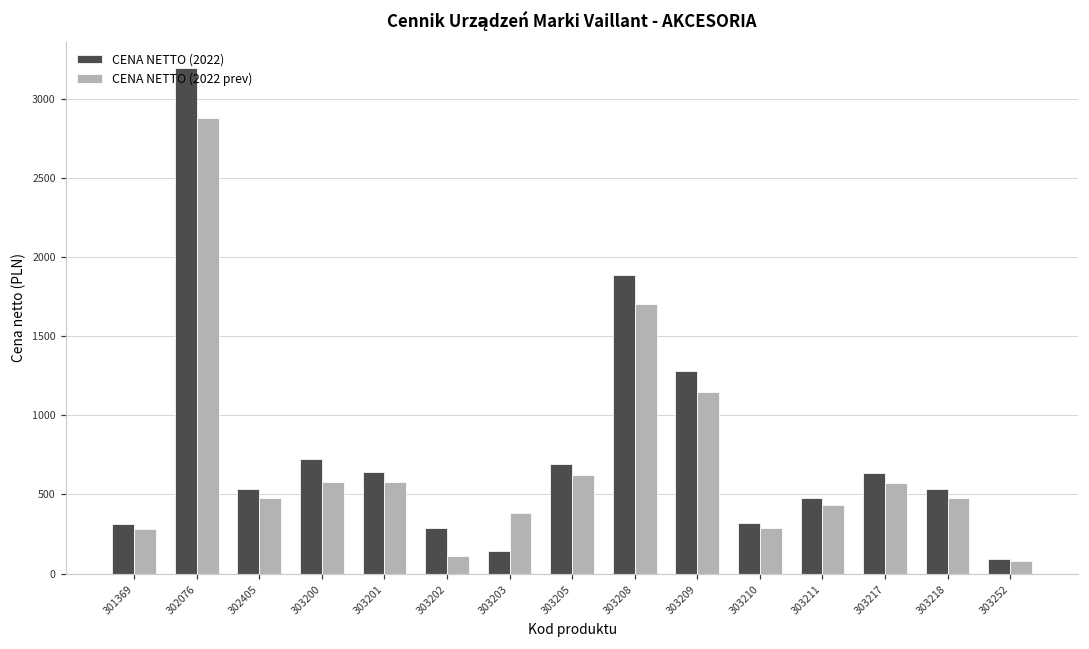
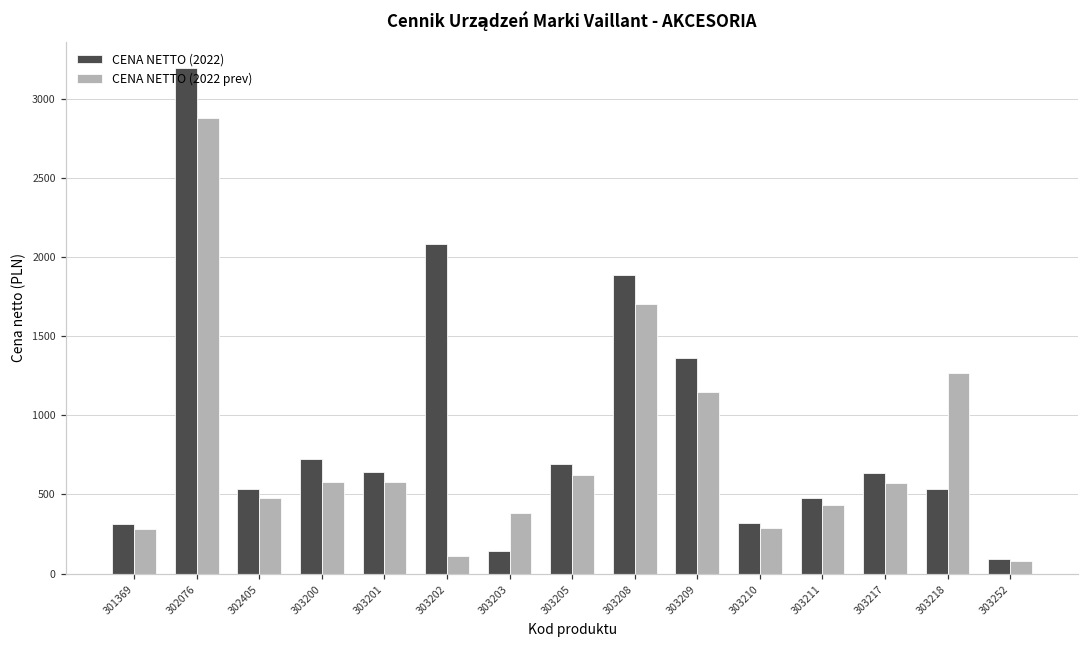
  {
    "CENA NETTO (2022)": {
      "301369": 310,
      "302076": 3200,
      "302405": 530,
      "303200": 720,
      "303201": 640,
-     "303202": 290,
+     "303202": 2080,
      "303203": 140,
      "303205": 690,
      "303208": 1890,
-     "303209": 1280,
+     "303209": 1360,
      "303210": 320,
      "303211": 480,
      "303217": 630,
      "303218": 530,
      "303252": 90
    },
    "CENA NETTO (2022 prev)": {
      "301369": 280,
      "302076": 2880,
      "302405": 480,
      "303200": 580,
      "303201": 580,
      "303202": 110,
      "303203": 380,
      "303205": 620,
      "303208": 1700,
      "303209": 1150,
      "303210": 290,
      "303211": 430,
      "303217": 570,
-     "303218": 480,
+     "303218": 1270,
      "303252": 80
    }
  }
